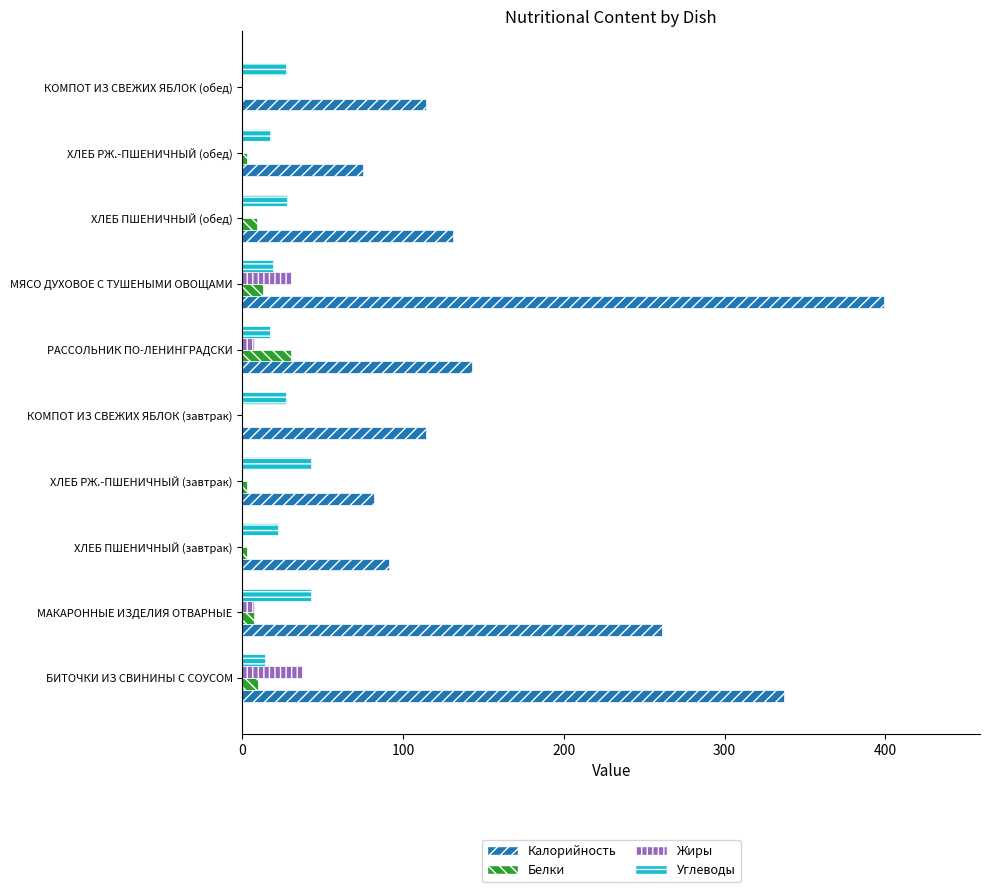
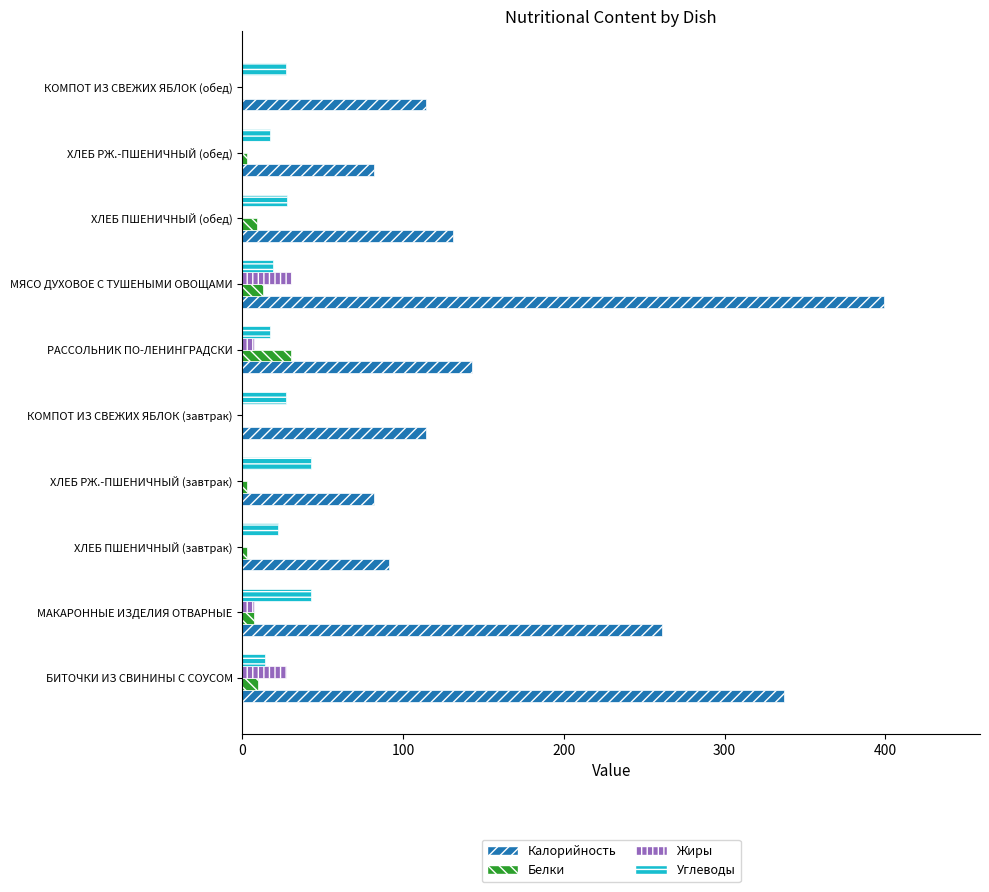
  {
    "Калорийность": {
      "КОМПОТ ИЗ СВЕЖИХ ЯБЛОК (обед)": 114,
-     "ХЛЕБ РЖ.-ПШЕНИЧНЫЙ (обед)": 75,
+     "ХЛЕБ РЖ.-ПШЕНИЧНЫЙ (обед)": 82,
      "ХЛЕБ ПШЕНИЧНЫЙ (обед)": 131,
      "МЯСО ДУХОВОЕ С ТУШЕНЫМИ ОВОЩАМИ": 399,
      "РАССОЛЬНИК ПО-ЛЕНИНГРАДСКИ": 143,
      "КОМПОТ ИЗ СВЕЖИХ ЯБЛОК (завтрак)": 114,
      "ХЛЕБ РЖ.-ПШЕНИЧНЫЙ (завтрак)": 82,
      "ХЛЕБ ПШЕНИЧНЫЙ (завтрак)": 91,
      "МАКАРОННЫЕ ИЗДЕЛИЯ ОТВАРНЫЕ": 261,
      "БИТОЧКИ ИЗ СВИНИНЫ С СОУСОМ": 337
    },
    "Белки": {
      "КОМПОТ ИЗ СВЕЖИХ ЯБЛОК (обед)": 0,
      "ХЛЕБ РЖ.-ПШЕНИЧНЫЙ (обед)": 3,
      "ХЛЕБ ПШЕНИЧНЫЙ (обед)": 9,
      "МЯСО ДУХОВОЕ С ТУШЕНЫМИ ОВОЩАМИ": 13,
      "РАССОЛЬНИК ПО-ЛЕНИНГРАДСКИ": 30,
      "КОМПОТ ИЗ СВЕЖИХ ЯБЛОК (завтрак)": 0,
      "ХЛЕБ РЖ.-ПШЕНИЧНЫЙ (завтрак)": 3,
      "ХЛЕБ ПШЕНИЧНЫЙ (завтрак)": 3,
      "МАКАРОННЫЕ ИЗДЕЛИЯ ОТВАРНЫЕ": 7,
      "БИТОЧКИ ИЗ СВИНИНЫ С СОУСОМ": 10
    },
    "Жиры": {
      "КОМПОТ ИЗ СВЕЖИХ ЯБЛОК (обед)": 0,
      "ХЛЕБ РЖ.-ПШЕНИЧНЫЙ (обед)": 0,
      "ХЛЕБ ПШЕНИЧНЫЙ (обед)": 0,
      "МЯСО ДУХОВОЕ С ТУШЕНЫМИ ОВОЩАМИ": 30,
      "РАССОЛЬНИК ПО-ЛЕНИНГРАДСКИ": 7,
      "КОМПОТ ИЗ СВЕЖИХ ЯБЛОК (завтрак)": 0,
      "ХЛЕБ РЖ.-ПШЕНИЧНЫЙ (завтрак)": 0,
      "ХЛЕБ ПШЕНИЧНЫЙ (завтрак)": 0,
      "МАКАРОННЫЕ ИЗДЕЛИЯ ОТВАРНЫЕ": 7,
-     "БИТОЧКИ ИЗ СВИНИНЫ С СОУСОМ": 37
+     "БИТОЧКИ ИЗ СВИНИНЫ С СОУСОМ": 27
    },
    "Углеводы": {
      "КОМПОТ ИЗ СВЕЖИХ ЯБЛОК (обед)": 27,
      "ХЛЕБ РЖ.-ПШЕНИЧНЫЙ (обед)": 17,
      "ХЛЕБ ПШЕНИЧНЫЙ (обед)": 28,
      "МЯСО ДУХОВОЕ С ТУШЕНЫМИ ОВОЩАМИ": 19,
      "РАССОЛЬНИК ПО-ЛЕНИНГРАДСКИ": 17,
      "КОМПОТ ИЗ СВЕЖИХ ЯБЛОК (завтрак)": 27,
      "ХЛЕБ РЖ.-ПШЕНИЧНЫЙ (завтрак)": 43,
      "ХЛЕБ ПШЕНИЧНЫЙ (завтрак)": 22,
      "МАКАРОННЫЕ ИЗДЕЛИЯ ОТВАРНЫЕ": 43,
      "БИТОЧКИ ИЗ СВИНИНЫ С СОУСОМ": 14
    }
  }
